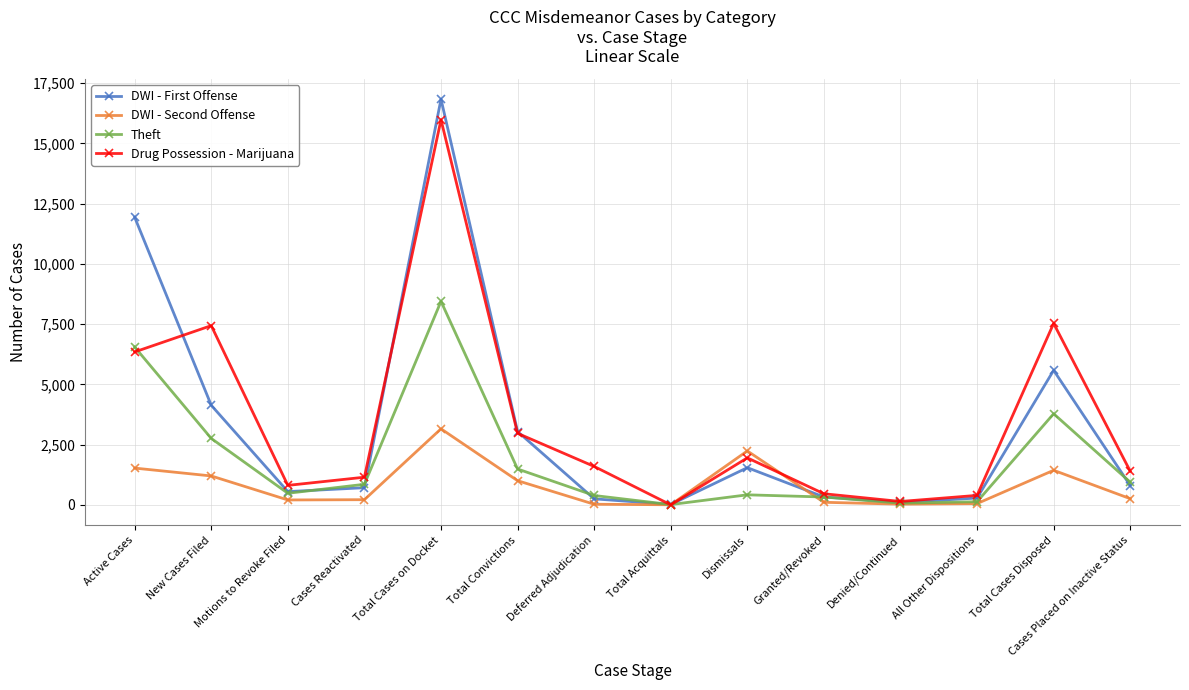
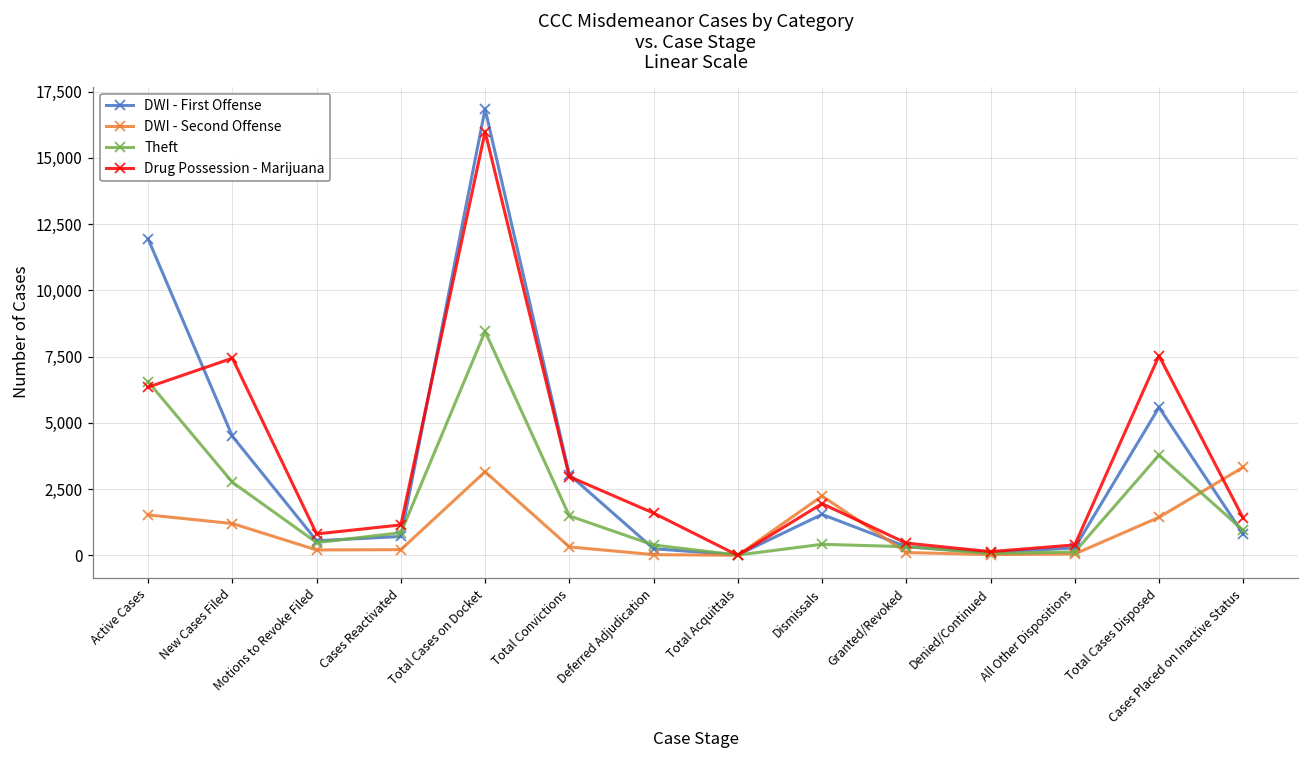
  {
    "DWI - First Offense": {
      "Active Cases": "11,900",
-     "New Cases Filed": "4,100",
+     "New Cases Filed": "4,500",
      "Cases Reactivated": "700",
      "Total Cases on Docket": "16,800",
      "Deferred Adjudication": "300",
      "Dismissals": "1,500",
      "All Other Dispositions": "300",
      "Total Cases Disposed": "5,600",
      "Cases Placed on Inactive Status": "800"
    },
    "DWI - Second Offense": {
      "Active Cases": "1,500",
      "New Cases Filed": "1,200",
      "Motions to Revoke Filed": "200",
      "Cases Reactivated": "200",
      "Total Cases on Docket": "3,200",
-     "Total Convictions": "1,000",
+     "Total Convictions": "300",
      "Deferred Adjudication": "0",
      "Dismissals": "2,200",
      "Granted/Revoked": "100",
      "Total Cases Disposed": "1,400",
-     "Cases Placed on Inactive Status": "300"
+     "Cases Placed on Inactive Status": "3,300"
    },
    "Theft": {
      "Active Cases": "6,600",
      "New Cases Filed": "2,800",
      "Cases Reactivated": "900",
      "Total Cases on Docket": "8,400",
      "Total Convictions": "1,500",
      "Deferred Adjudication": "400",
      "Dismissals": "400",
      "Total Cases Disposed": "3,800",
      "Cases Placed on Inactive Status": "900"
    },
    "Drug Possession - Marijuana": {
      "Active Cases": "6,300",
      "New Cases Filed": "7,400",
      "Motions to Revoke Filed": "800",
      "Cases Reactivated": "1,200",
      "Total Cases on Docket": "16,000",
      "Deferred Adjudication": "1,600",
      "Dismissals": "2,000",
      "Granted/Revoked": "500",
      "All Other Dispositions": "400",
      "Total Cases Disposed": "7,500",
      "Cases Placed on Inactive Status": "1,400"
    }
  }
